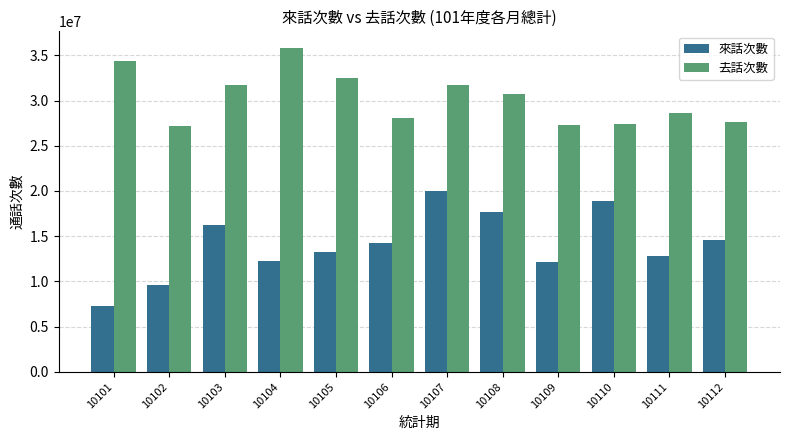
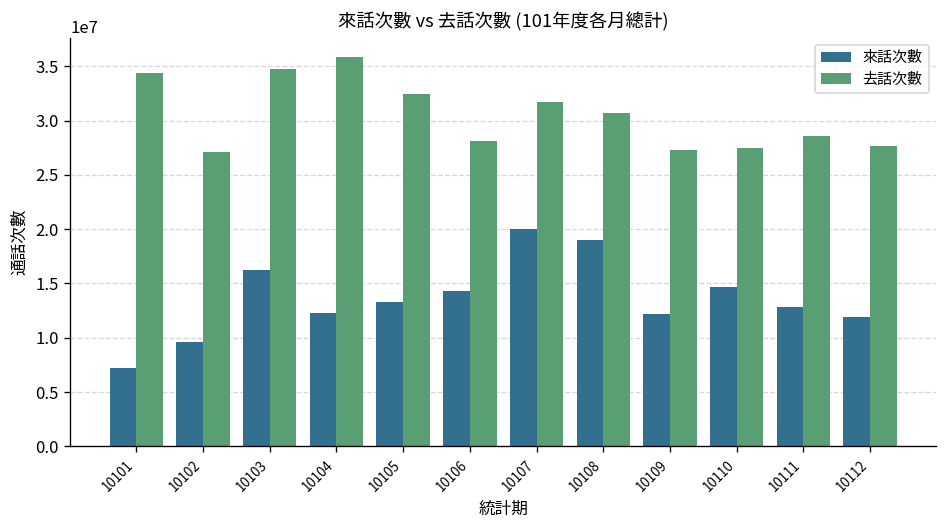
  {
    "來話次數": {
      "10101": 7000000,
      "10102": 10000000,
      "10103": 16000000,
      "10104": 12000000,
      "10105": 13000000,
      "10106": 14000000,
      "10107": 20000000,
-     "10108": 18000000,
+     "10108": 19000000,
      "10109": 12000000,
-     "10110": 19000000,
+     "10110": 15000000,
      "10111": 13000000,
-     "10112": 15000000
+     "10112": 12000000
    },
    "去話次數": {
      "10101": 34000000,
      "10102": 27000000,
-     "10103": 32000000,
+     "10103": 35000000,
      "10104": 36000000,
      "10105": 32000000,
      "10106": 28000000,
      "10107": 32000000,
      "10108": 31000000,
      "10109": 27000000,
      "10110": 27000000,
      "10111": 29000000,
      "10112": 28000000
    }
  }
